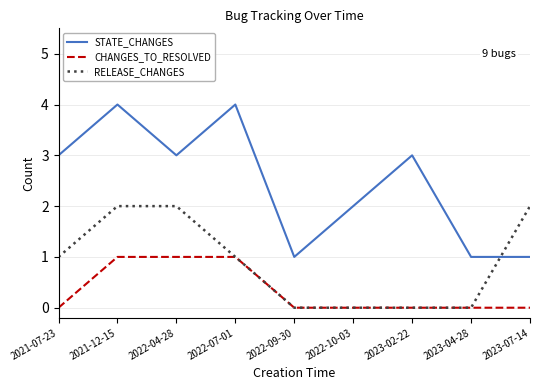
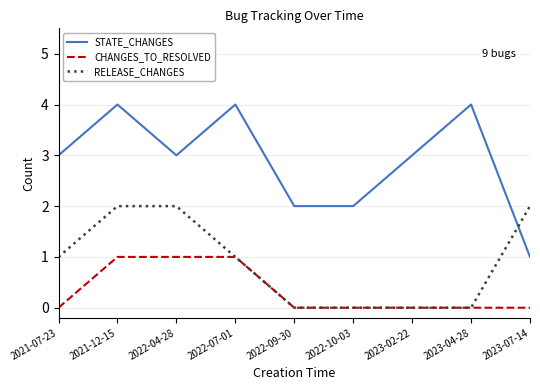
  {
    "STATE_CHANGES": {
      "2021-07-23": 3,
      "2021-12-15": 4,
      "2022-04-28": 3,
      "2022-07-01": 4,
-     "2022-09-30": 1,
+     "2022-09-30": 2,
      "2022-10-03": 2,
      "2023-02-22": 3,
-     "2023-04-28": 1,
+     "2023-04-28": 4,
      "2023-07-14": 1
    },
    "CHANGES_TO_RESOLVED": {
      "2021-07-23": 0,
      "2021-12-15": 1,
      "2022-04-28": 1,
      "2023-07-14": 0
    },
    "RELEASE_CHANGES": {
      "2021-07-23": 1,
      "2021-12-15": 2,
      "2022-04-28": 2,
      "2023-07-14": 2
    }
  }
